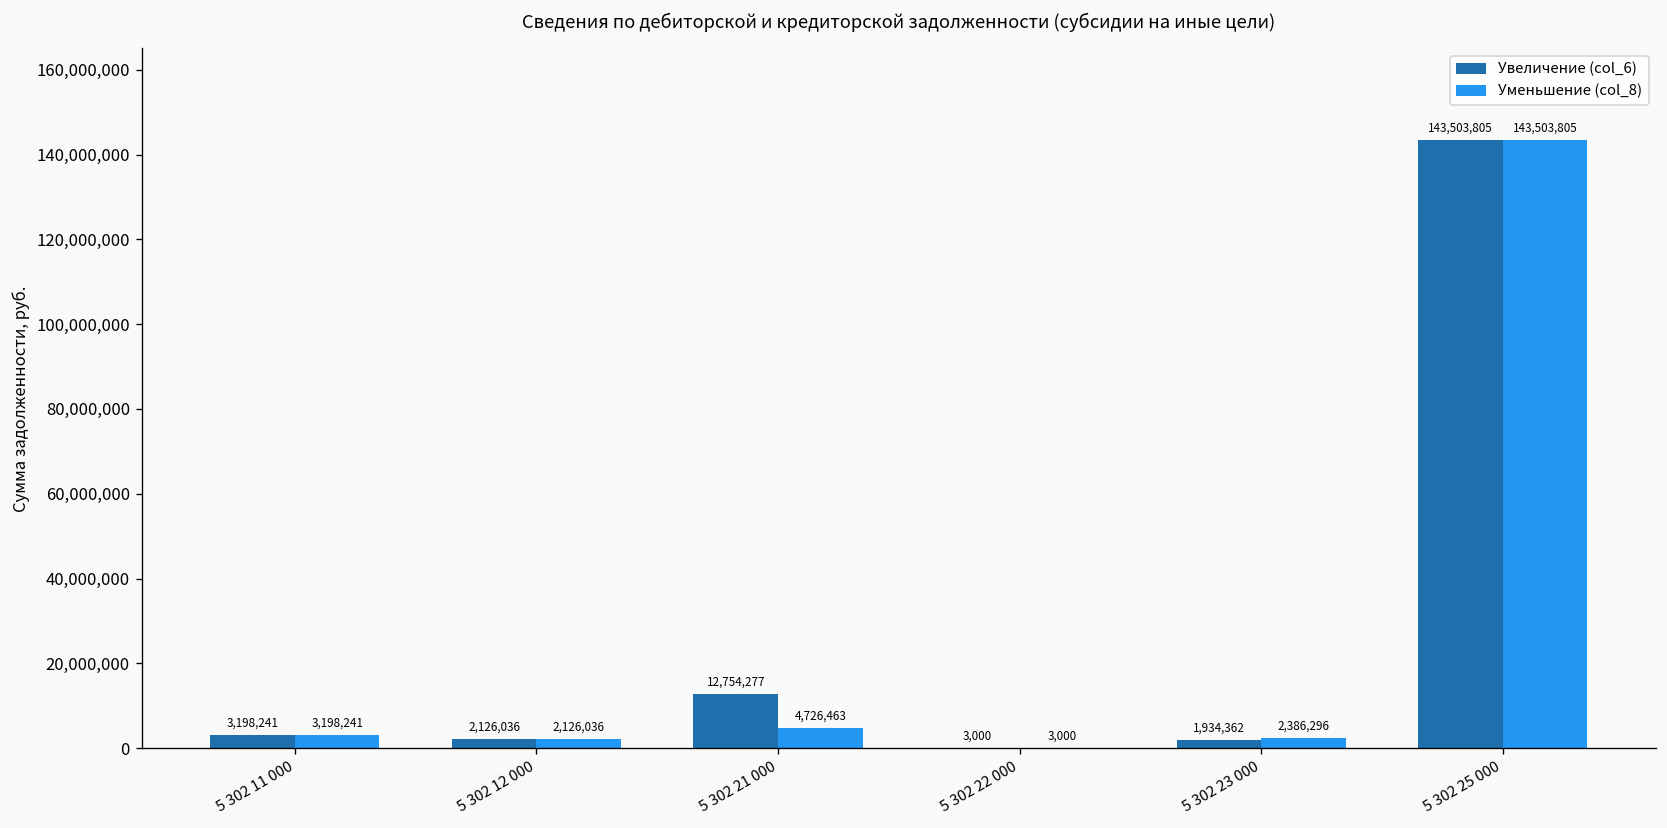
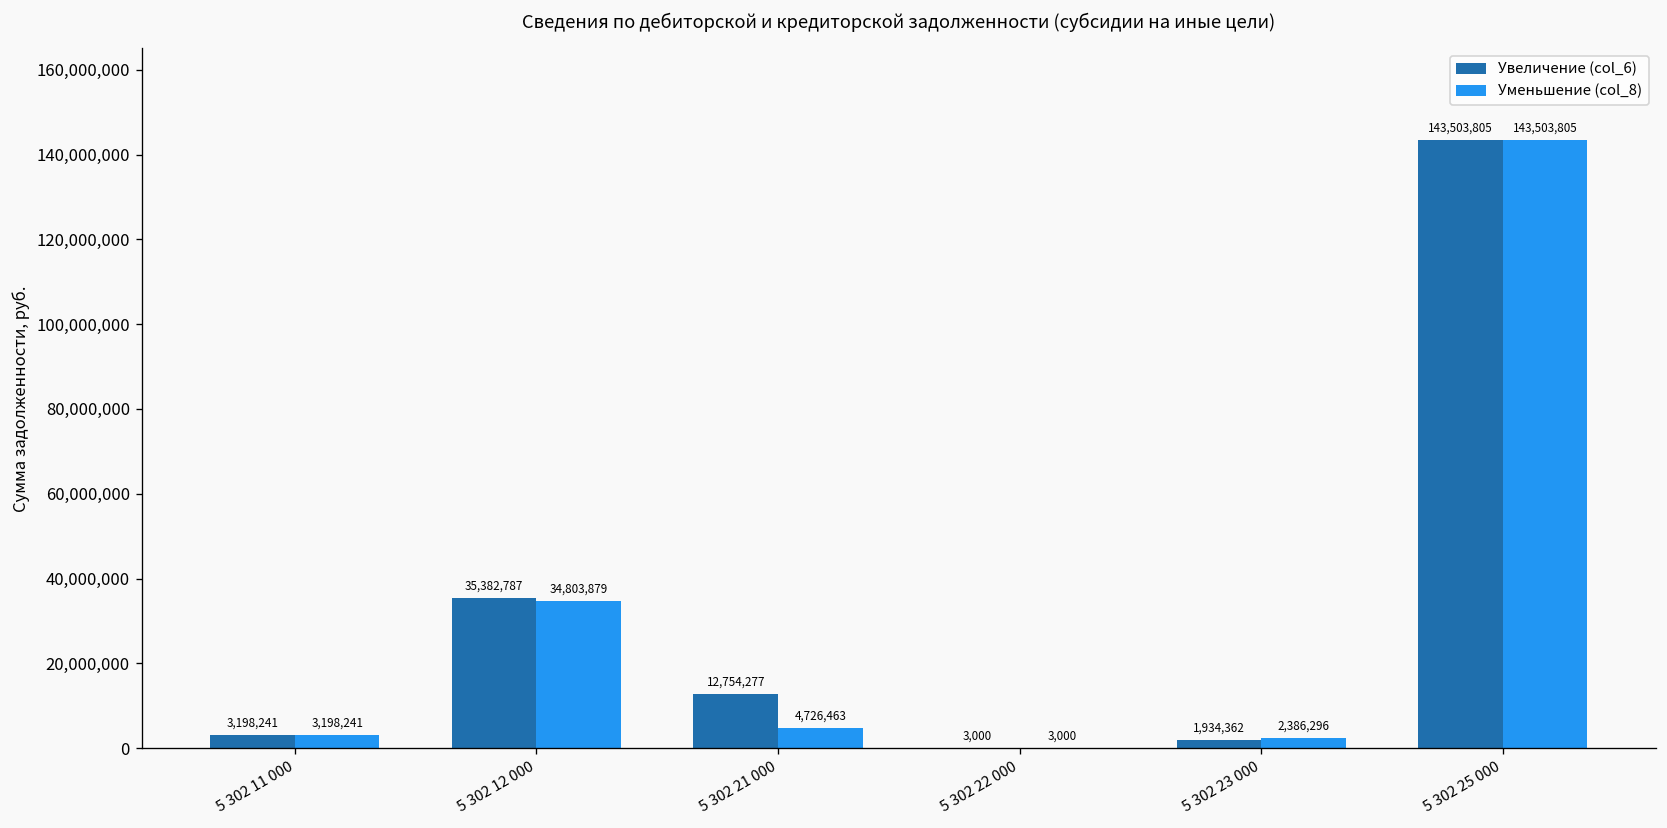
  {
    "Увеличение (col_6)": {
      "5 302 11 000": "3,198,241",
-     "5 302 12 000": "2,126,036",
+     "5 302 12 000": "35,382,787",
      "5 302 21 000": "12,754,277",
      "5 302 22 000": "3,000",
      "5 302 23 000": "1,934,362",
      "5 302 25 000": "143,503,805"
    },
    "Уменьшение (col_8)": {
      "5 302 11 000": "3,198,241",
-     "5 302 12 000": "2,126,036",
+     "5 302 12 000": "34,803,879",
      "5 302 21 000": "4,726,463",
      "5 302 22 000": "3,000",
      "5 302 23 000": "2,386,296",
      "5 302 25 000": "143,503,805"
    }
  }
